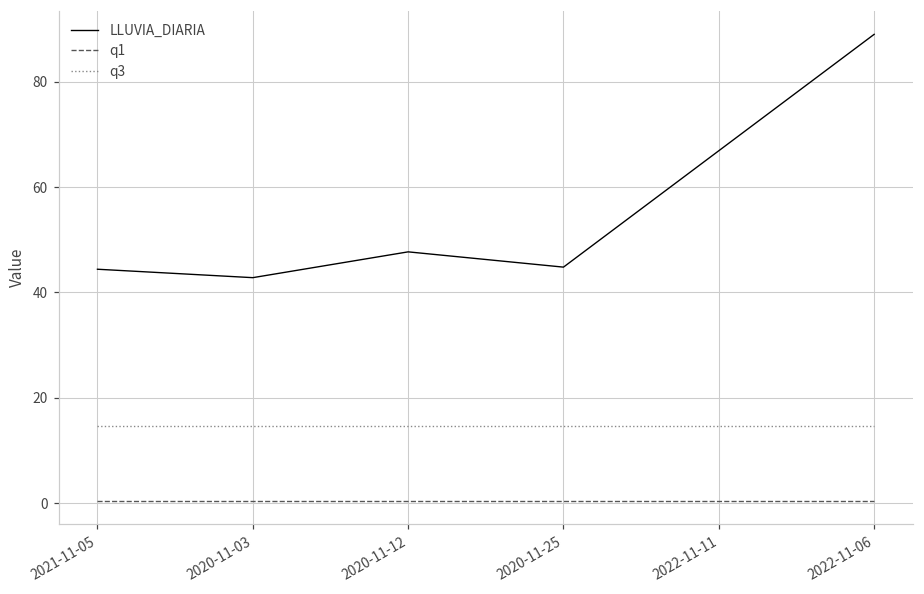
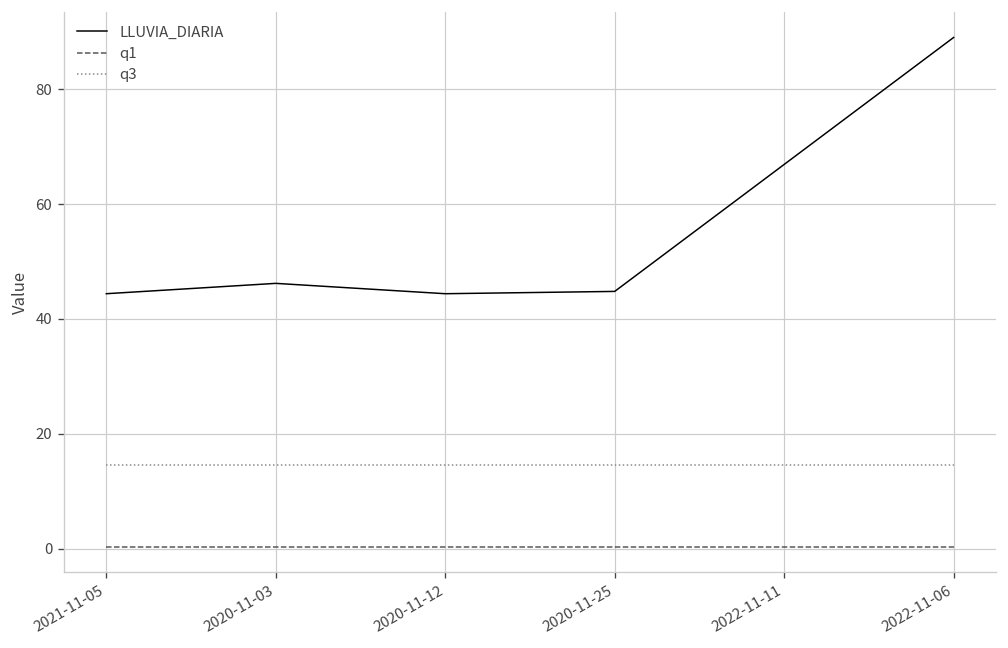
  {
    "LLUVIA_DIARIA": {
      "2021-11-05": 44,
-     "2020-11-03": 43,
-     "2020-11-12": 48,
+     "2020-11-03": 46,
+     "2020-11-12": 44,
      "2020-11-25": 45,
      "2022-11-11": 67,
      "2022-11-06": 89
    },
    "q1": {
      "2021-11-05": 0,
      "2020-11-03": 0,
      "2020-11-12": 0,
      "2020-11-25": 0,
      "2022-11-11": 0,
      "2022-11-06": 0
    },
    "q3": {
      "2021-11-05": 15,
      "2020-11-03": 15,
      "2020-11-12": 15,
      "2020-11-25": 15,
      "2022-11-11": 15,
      "2022-11-06": 15
    }
  }
